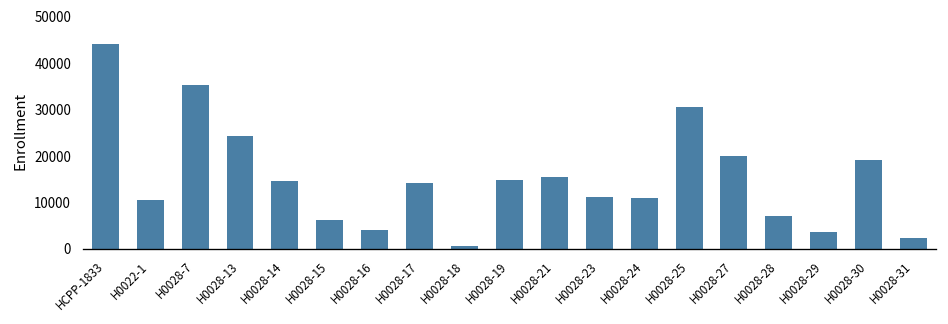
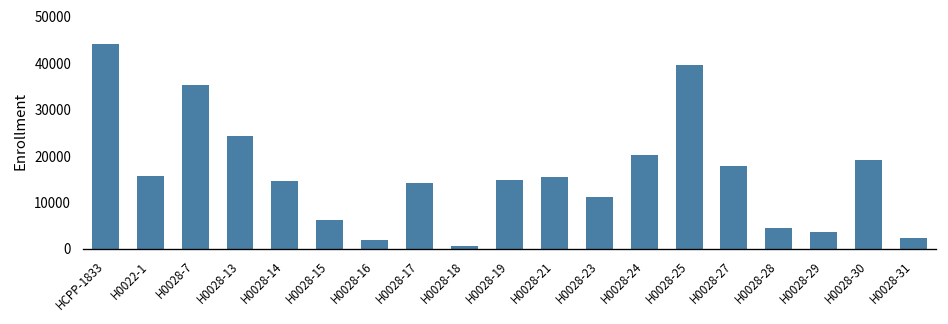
  {
    "HCPP-1833": 44000,
-   "H0022-1": 10000,
+   "H0022-1": 16000,
    "H0028-7": 35000,
    "H0028-13": 24000,
    "H0028-14": 14000,
    "H0028-15": 6000,
-   "H0028-16": 4000,
+   "H0028-16": 2000,
    "H0028-17": 14000,
    "H0028-19": 15000,
    "H0028-21": 15000,
    "H0028-23": 11000,
-   "H0028-24": 11000,
-   "H0028-25": 31000,
-   "H0028-27": 20000,
-   "H0028-28": 7000,
+   "H0028-24": 20000,
+   "H0028-25": 39000,
+   "H0028-27": 18000,
+   "H0028-28": 4000,
    "H0028-29": 4000,
    "H0028-30": 19000,
    "H0028-31": 2000
  }
